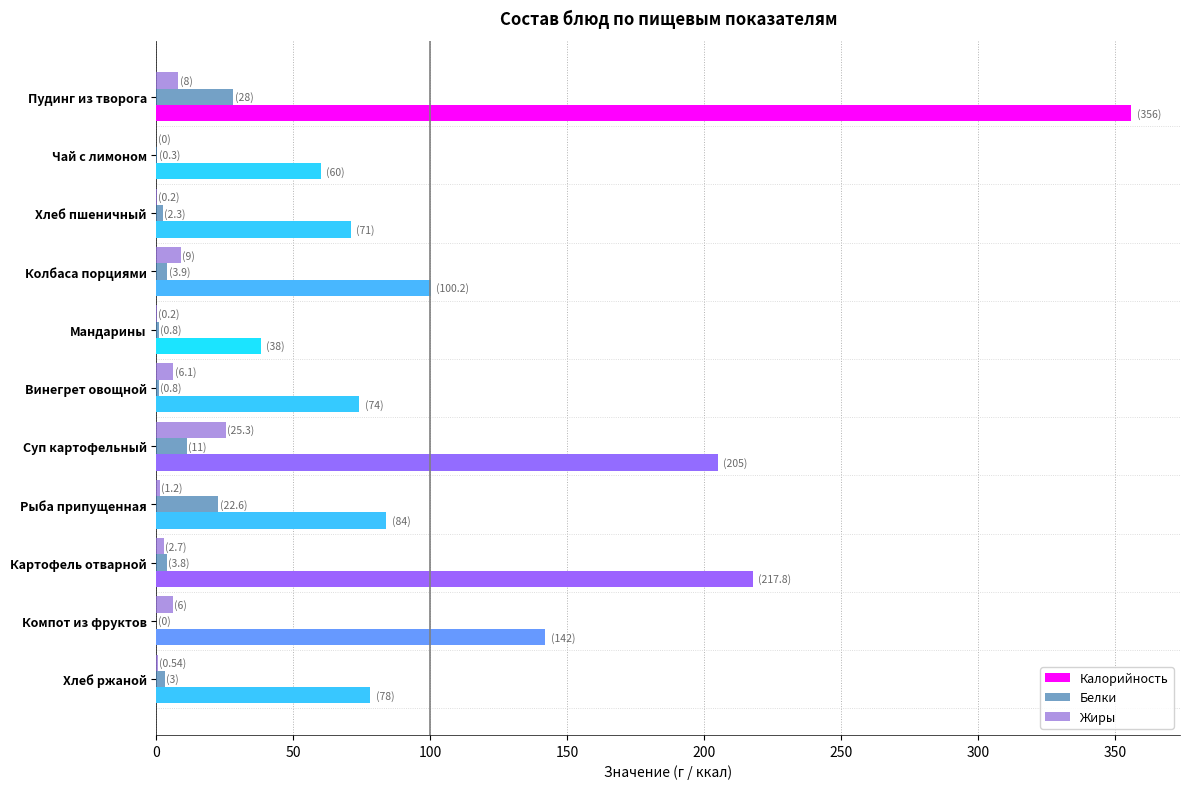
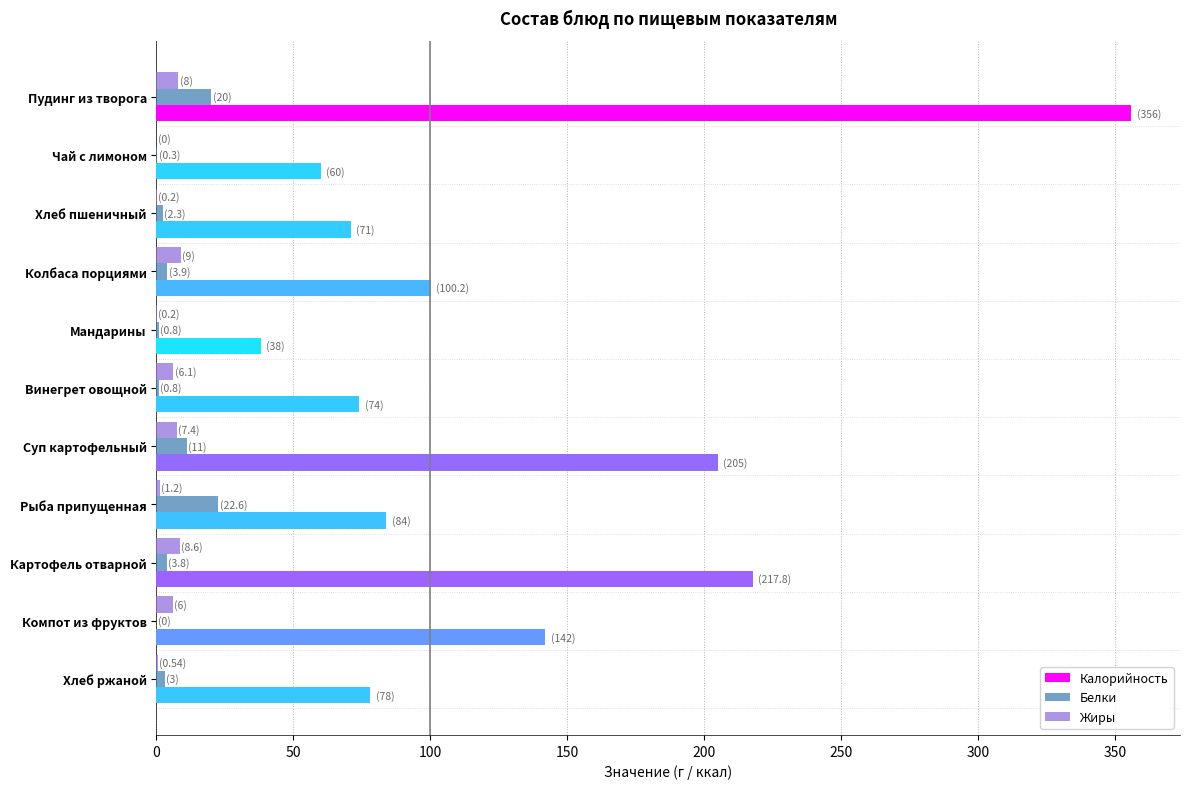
  {
    "Калорийность": {
      "Пудинг из творога": "(356)",
      "Чай с лимоном": "(60)",
      "Хлеб пшеничный": "(71)",
      "Колбаса порциями": "(100.2)",
      "Мандарины": "(38)",
      "Винегрет овощной": "(74)",
      "Суп картофельный": "(205)",
      "Рыба припущенная": "(84)",
      "Картофель отварной": "(217.8)",
      "Компот из фруктов": "(142)",
      "Хлеб ржаной": "(78)"
    },
    "Белки": {
-     "Пудинг из творога": "(28)",
+     "Пудинг из творога": "(20)",
      "Чай с лимоном": "(0.3)",
      "Хлеб пшеничный": "(2.3)",
      "Колбаса порциями": "(3.9)",
      "Мандарины": "(0.8)",
      "Винегрет овощной": "(0.8)",
      "Суп картофельный": "(11)",
      "Рыба припущенная": "(22.6)",
      "Картофель отварной": "(3.8)",
      "Компот из фруктов": "(0)",
      "Хлеб ржаной": "(3)"
    },
    "Жиры": {
      "Пудинг из творога": "(8)",
      "Чай с лимоном": "(0)",
      "Хлеб пшеничный": "(0.2)",
      "Колбаса порциями": "(9)",
      "Мандарины": "(0.2)",
      "Винегрет овощной": "(6.1)",
-     "Суп картофельный": "(25.3)",
+     "Суп картофельный": "(7.4)",
      "Рыба припущенная": "(1.2)",
-     "Картофель отварной": "(2.7)",
+     "Картофель отварной": "(8.6)",
      "Компот из фруктов": "(6)",
      "Хлеб ржаной": "(0.54)"
    }
  }
